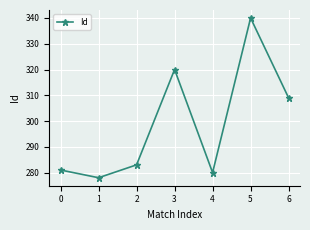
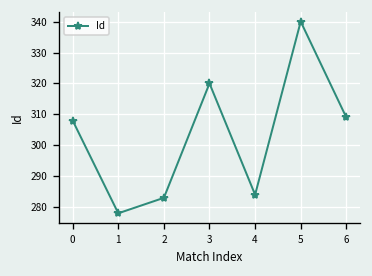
  {
-   "0": 281,
+   "0": 308,
    "1": 278,
    "2": 283,
    "3": 320,
-   "4": 280,
+   "4": 284,
    "5": 340,
    "6": 309
  }
